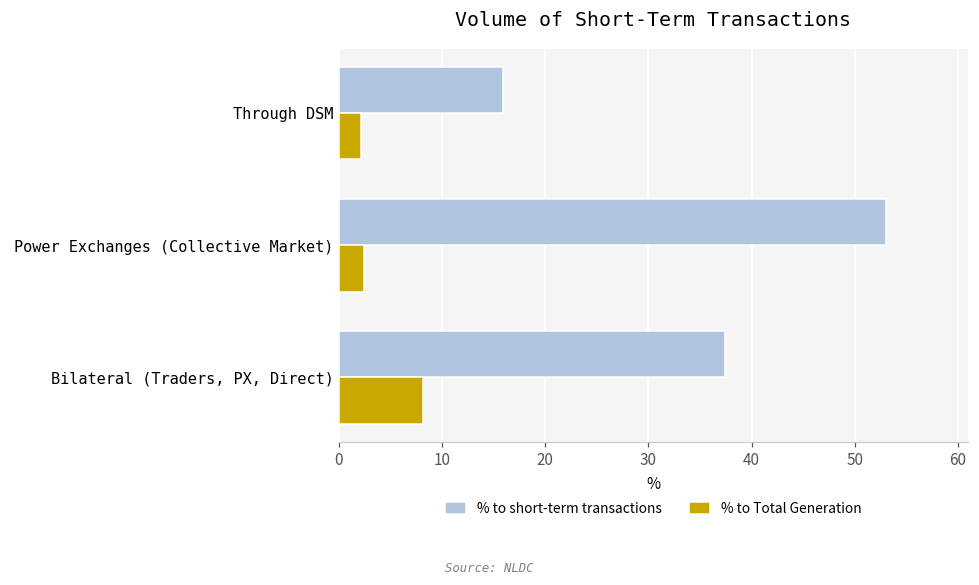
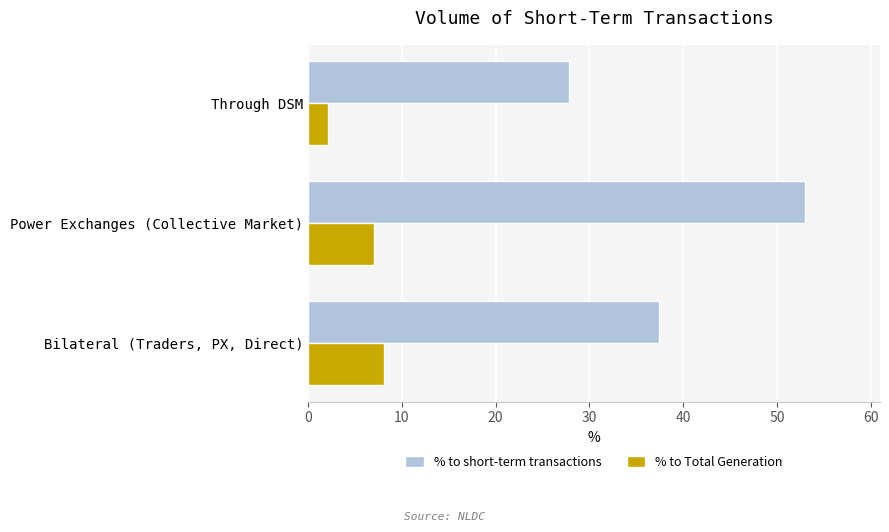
  {
    "% to short-term transactions": {
-     "Through DSM": 16,
+     "Through DSM": 28,
      "Power Exchanges (Collective Market)": 53,
      "Bilateral (Traders, PX, Direct)": 37
    },
    "% to Total Generation": {
      "Through DSM": 2,
-     "Power Exchanges (Collective Market)": 2,
+     "Power Exchanges (Collective Market)": 7,
      "Bilateral (Traders, PX, Direct)": 8
    }
  }
